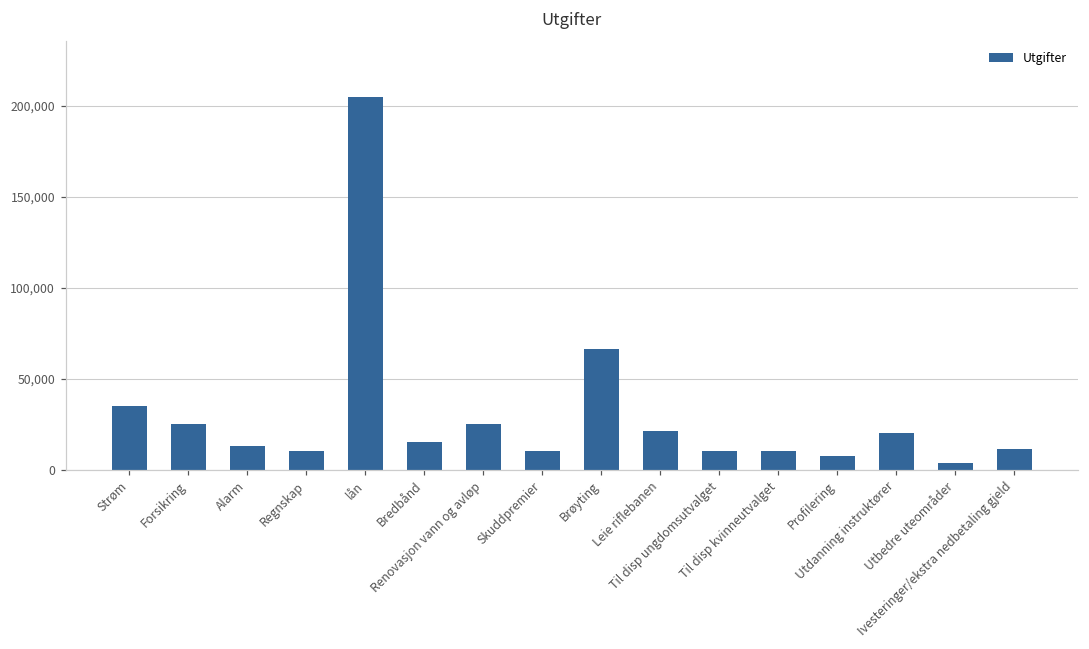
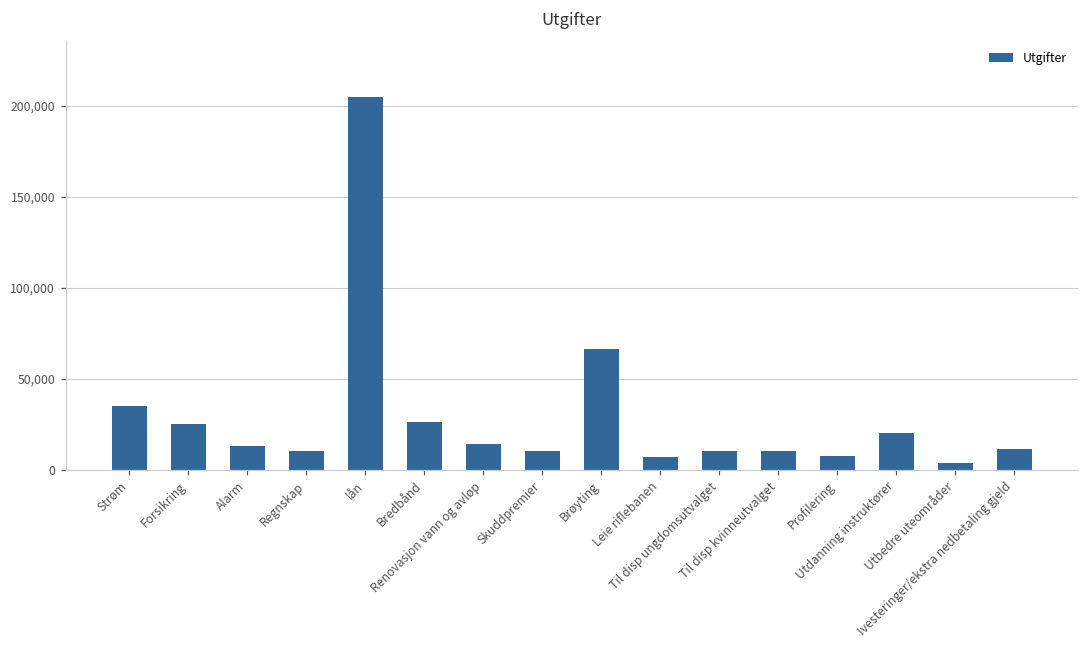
  {
    "Strøm": "35,000",
    "Forsikring": "25,000",
    "Alarm": "13,000",
    "Regnskap": "10,000",
    "lån": "205,000",
-   "Bredbånd": "15,000",
-   "Renovasjon vann og avløp": "25,000",
+   "Bredbånd": "26,000",
+   "Renovasjon vann og avløp": "14,000",
    "Skuddpremier": "10,000",
    "Brøyting": "66,000",
-   "Leie riflebanen": "21,000",
+   "Leie riflebanen": "7,000",
    "Til disp ungdomsutvalget": "10,000",
    "Til disp kvinneutvalget": "10,000",
    "Profilering": "7,000",
    "Utdanning instruktører": "20,000",
    "Utbedre uteområder": "4,000",
    "Ivesteringer/ekstra nedbetaling gjeld": "11,000"
  }
